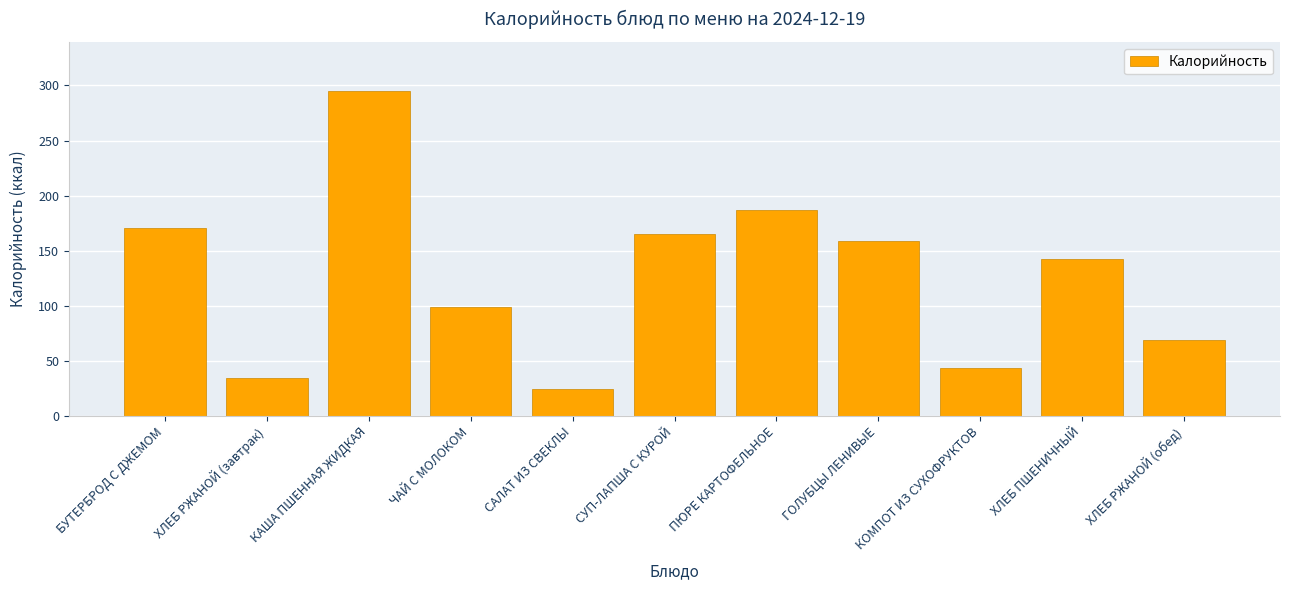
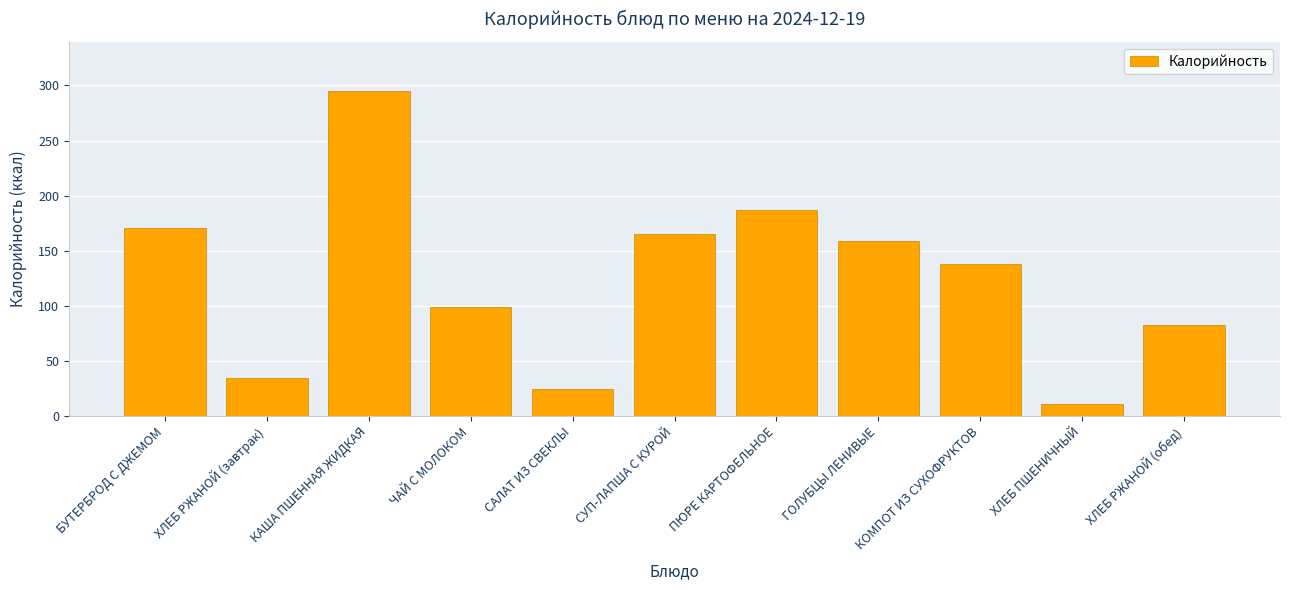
  {
    "БУТЕРБРОД С ДЖЕМОМ": 170,
    "ХЛЕБ РЖАНОЙ (завтрак)": 34,
    "КАША ПШЕННАЯ ЖИДКАЯ": 295,
    "ЧАЙ С МОЛОКОМ": 99,
    "САЛАТ ИЗ СВЕКЛЫ": 24,
    "СУП-ЛАПША С КУРОЙ": 165,
    "ПЮРЕ КАРТОФЕЛЬНОЕ": 187,
    "ГОЛУБЦЫ ЛЕНИВЫЕ": 159,
-   "КОМПОТ ИЗ СУХОФРУКТОВ": 43,
-   "ХЛЕБ ПШЕНИЧНЫЙ": 142,
-   "ХЛЕБ РЖАНОЙ (обед)": 69
+   "КОМПОТ ИЗ СУХОФРУКТОВ": 138,
+   "ХЛЕБ ПШЕНИЧНЫЙ": 11,
+   "ХЛЕБ РЖАНОЙ (обед)": 82
  }
